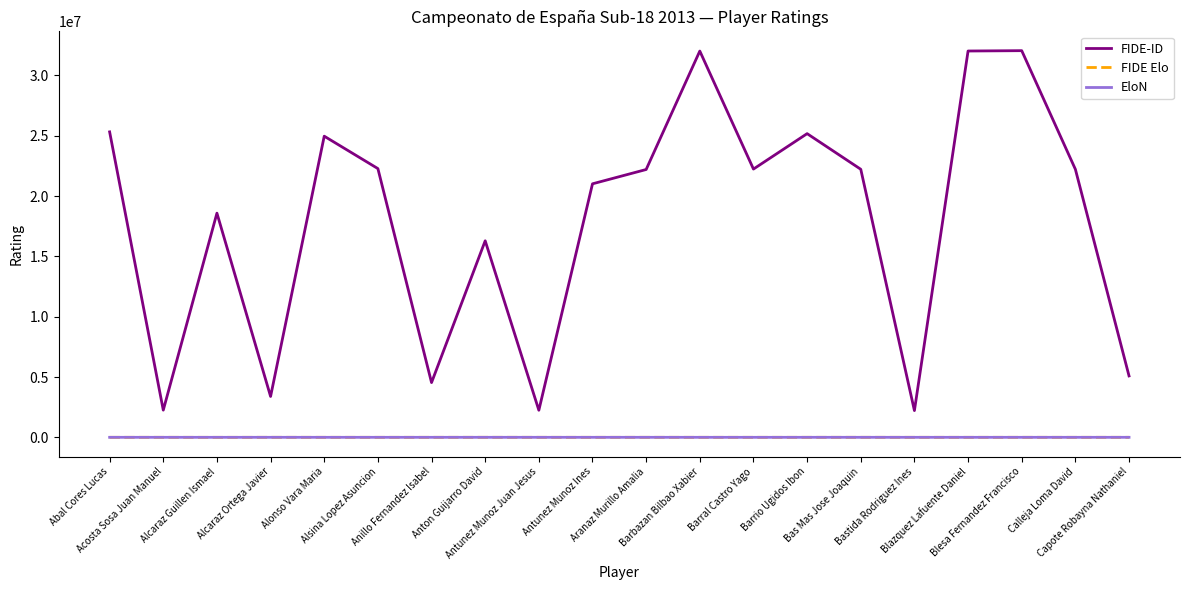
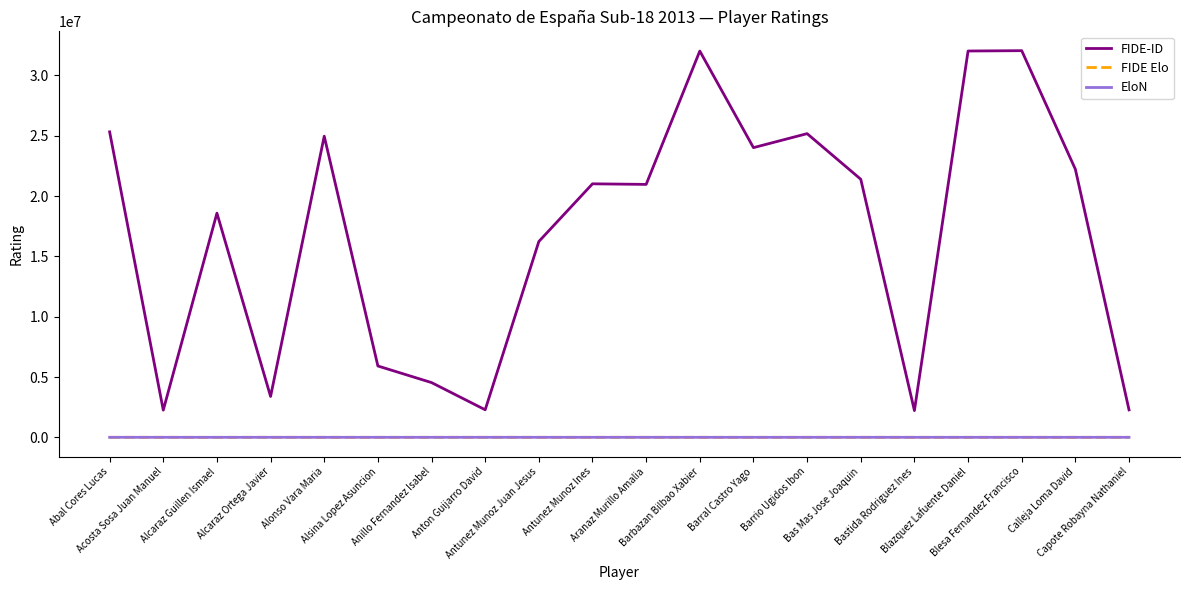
  {
    "FIDE-ID": {
      "Abal Cores Lucas": 25300000,
      "Acosta Sosa Juan Manuel": 2300000,
      "Alcaraz Guillen Ismael": 18600000,
      "Alcaraz Ortega Javier": 3400000,
      "Alonso Vara Maria": 25000000,
-     "Alsina Lopez Asuncion": 22300000,
+     "Alsina Lopez Asuncion": 5900000,
      "Anillo Fernandez Isabel": 4500000,
-     "Anton Guijarro David": 16300000,
-     "Antunez Munoz Juan Jesus": 2200000,
+     "Anton Guijarro David": 2300000,
+     "Antunez Munoz Juan Jesus": 16200000,
      "Antunez Munoz Ines": 21000000,
-     "Aranaz Murillo Amalia": 22200000,
+     "Aranaz Murillo Amalia": 21000000,
      "Barbazan Bilbao Xabier": 32000000,
-     "Barral Castro Yago": 22200000,
+     "Barral Castro Yago": 24000000,
      "Barrio Ugidos Ibon": 25200000,
-     "Bas Mas Jose Joaquin": 22200000,
+     "Bas Mas Jose Joaquin": 21400000,
      "Bastida Rodriguez Ines": 2200000,
      "Blazquez Lafuente Daniel": 32000000,
      "Blesa Fernandez Francisco": 32100000,
      "Calleja Loma David": 22200000,
-     "Capote Robayna Nathaniel": 5100000
+     "Capote Robayna Nathaniel": 2300000
    },
    "EloN": {
      "Abal Cores Lucas": 0,
      "Acosta Sosa Juan Manuel": 0,
      "Alcaraz Guillen Ismael": 0,
      "Alcaraz Ortega Javier": 0,
      "Alonso Vara Maria": 0,
      "Alsina Lopez Asuncion": 0,
      "Anillo Fernandez Isabel": 0,
      "Anton Guijarro David": 0,
      "Antunez Munoz Juan Jesus": 0,
      "Antunez Munoz Ines": 0,
      "Aranaz Murillo Amalia": 0,
      "Barbazan Bilbao Xabier": 0,
      "Barral Castro Yago": 0,
      "Barrio Ugidos Ibon": 0,
      "Bas Mas Jose Joaquin": 0,
      "Bastida Rodriguez Ines": 0,
      "Blazquez Lafuente Daniel": 0,
      "Blesa Fernandez Francisco": 0,
      "Calleja Loma David": 0,
      "Capote Robayna Nathaniel": 0
    }
  }
